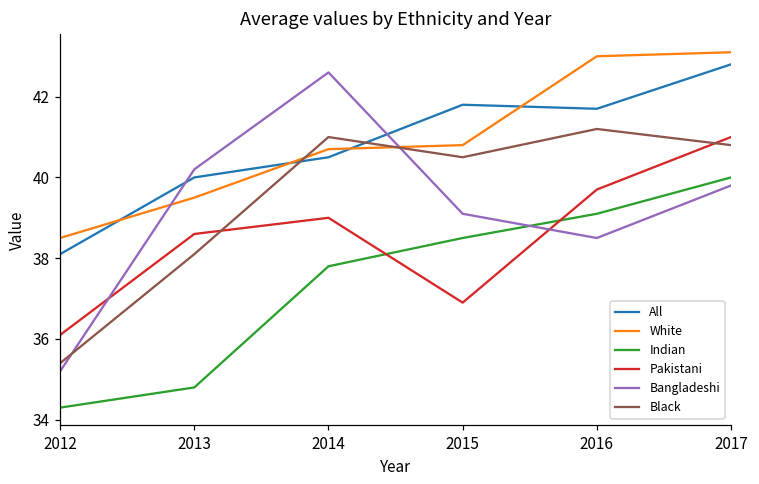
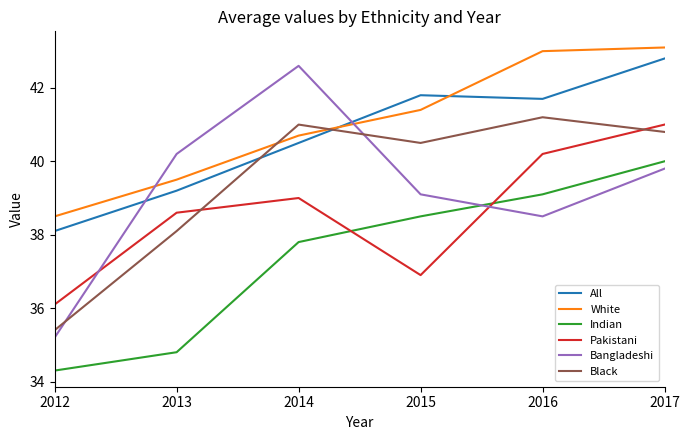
  {
    "All": {
      "2012": 38.1,
-     "2013": 40.0,
+     "2013": 39.2,
      "2014": 40.5,
      "2015": 41.8,
      "2016": 41.7,
      "2017": 42.8
    },
    "White": {
      "2012": 38.5,
      "2013": 39.5,
      "2014": 40.7,
-     "2015": 40.8,
+     "2015": 41.4,
      "2016": 43.0,
      "2017": 43.1
    },
    "Indian": {
      "2012": 34.3,
      "2013": 34.8,
      "2014": 37.8,
      "2015": 38.5,
      "2016": 39.1,
      "2017": 40.0
    },
    "Pakistani": {
      "2012": 36.1,
      "2013": 38.6,
      "2014": 39.0,
      "2015": 36.9,
-     "2016": 39.7,
+     "2016": 40.2,
      "2017": 41.0
    },
    "Bangladeshi": {
      "2012": 35.2,
      "2013": 40.2,
      "2014": 42.6,
      "2015": 39.1,
      "2016": 38.5,
      "2017": 39.8
    },
    "Black": {
      "2012": 35.4,
      "2013": 38.1,
      "2014": 41.0,
      "2015": 40.5,
      "2016": 41.2,
      "2017": 40.8
    }
  }
